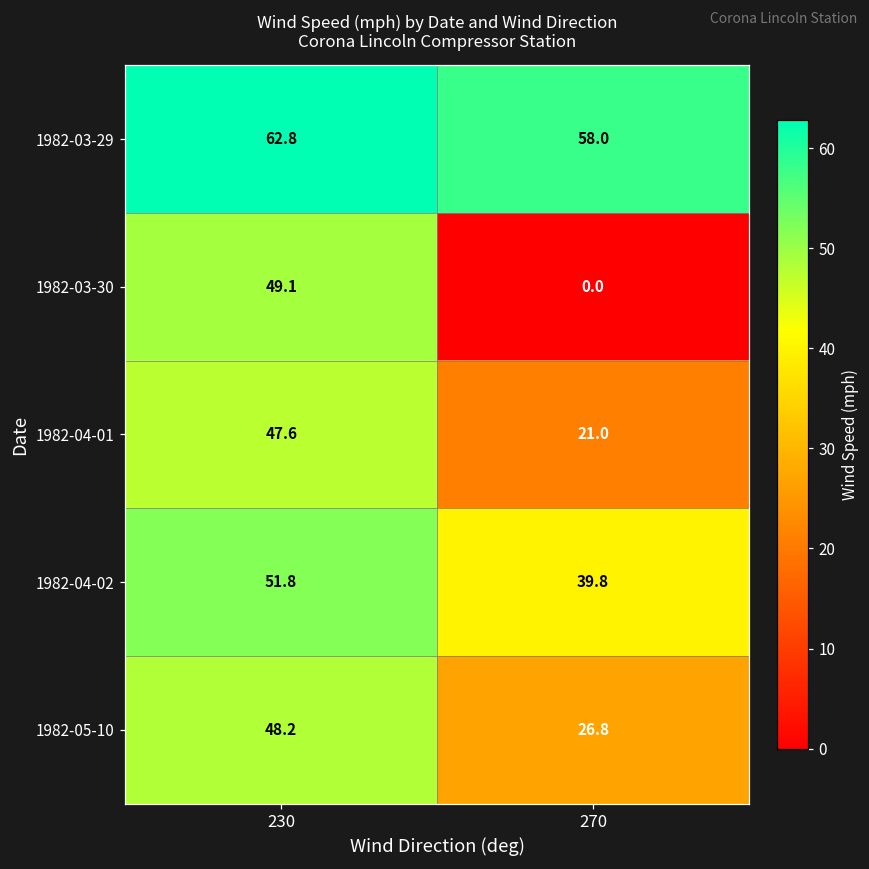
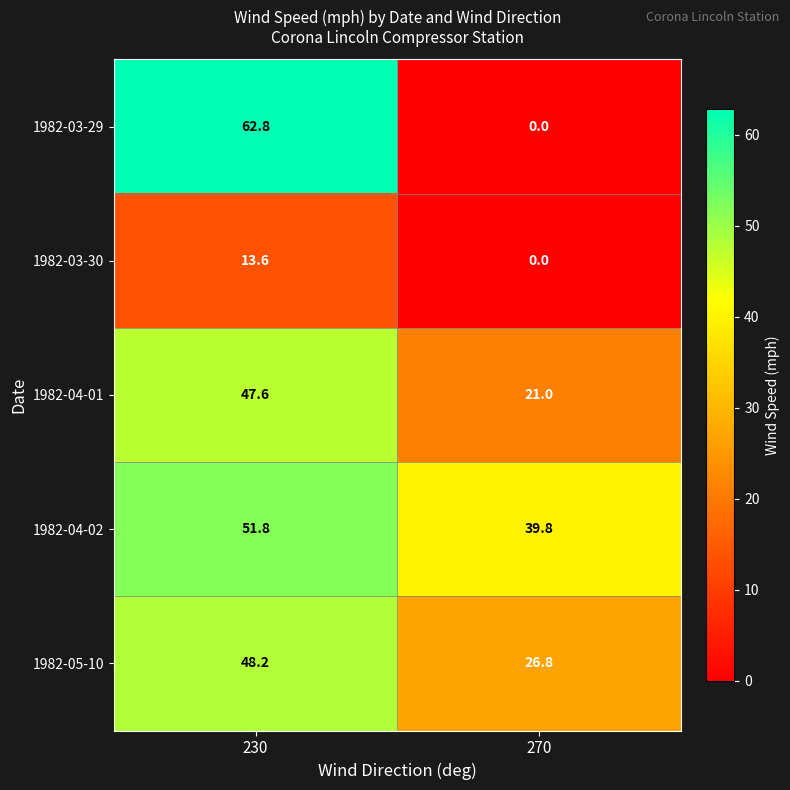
  {
    "1982-03-29": {
      "230": 62.8,
-     "270": 58.0
+     "270": 0.0
    },
    "1982-03-30": {
-     "230": 49.1,
+     "230": 13.6,
      "270": 0.0
    },
    "1982-04-01": {
      "230": 47.6,
      "270": 21.0
    },
    "1982-04-02": {
      "230": 51.8,
      "270": 39.8
    },
    "1982-05-10": {
      "230": 48.2,
      "270": 26.8
    }
  }
